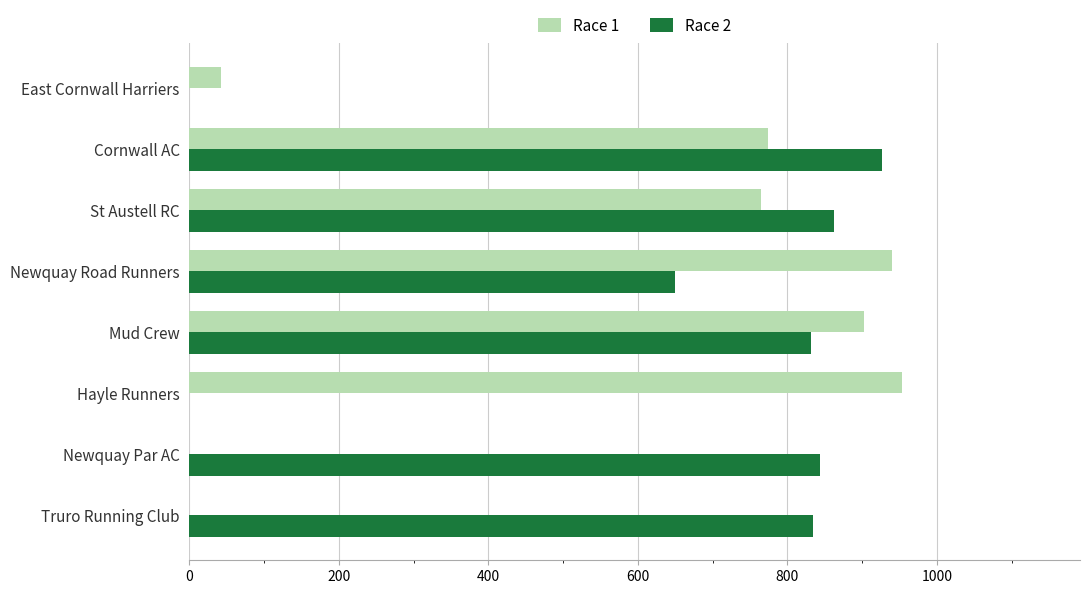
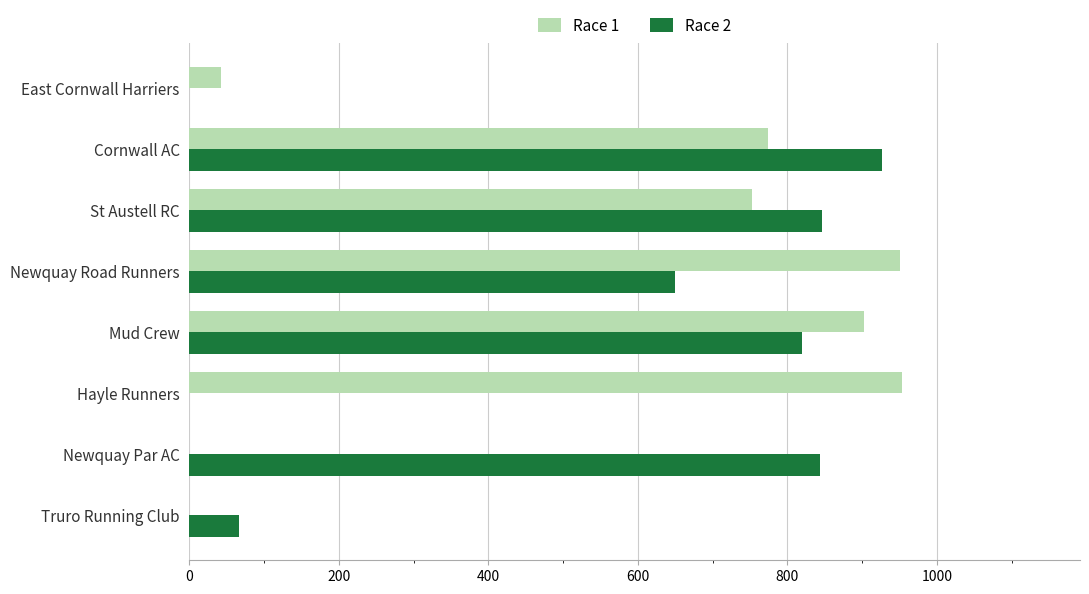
  {
    "Race 1": {
      "East Cornwall Harriers": 40,
      "Cornwall AC": 770,
-     "St Austell RC": 770,
-     "Newquay Road Runners": 940,
+     "St Austell RC": 750,
+     "Newquay Road Runners": 950,
      "Mud Crew": 900,
      "Hayle Runners": 950,
      "Newquay Par AC": 0,
      "Truro Running Club": 0
    },
    "Race 2": {
      "East Cornwall Harriers": 0,
      "Cornwall AC": 930,
-     "St Austell RC": 860,
+     "St Austell RC": 850,
      "Newquay Road Runners": 650,
-     "Mud Crew": 830,
+     "Mud Crew": 820,
      "Hayle Runners": 0,
      "Newquay Par AC": 840,
-     "Truro Running Club": 830
+     "Truro Running Club": 70
    }
  }
